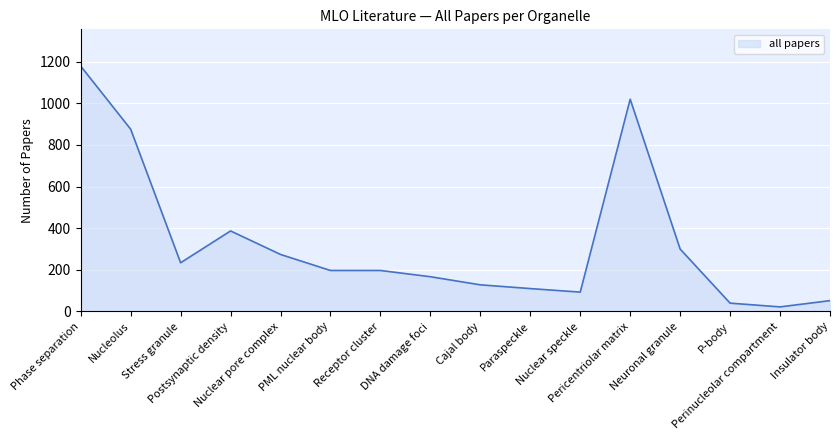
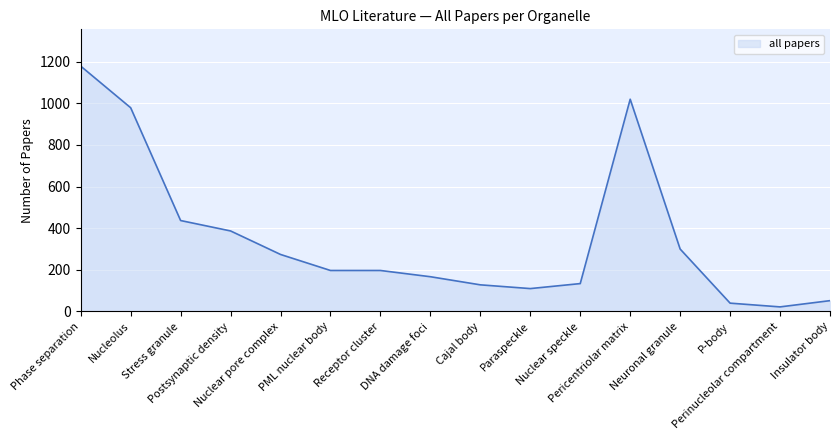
  {
    "Phase separation": 1180,
-   "Nucleolus": 880,
-   "Stress granule": 230,
+   "Nucleolus": 980,
+   "Stress granule": 440,
    "Postsynaptic density": 390,
    "Nuclear pore complex": 270,
    "PML nuclear body": 200,
    "Receptor cluster": 200,
    "DNA damage foci": 170,
    "Cajal body": 130,
    "Paraspeckle": 110,
-   "Nuclear speckle": 90,
+   "Nuclear speckle": 130,
    "Pericentriolar matrix": 1020,
    "Neuronal granule": 300,
    "P-body": 40,
    "Perinucleolar compartment": 20,
    "Insulator body": 50
  }
